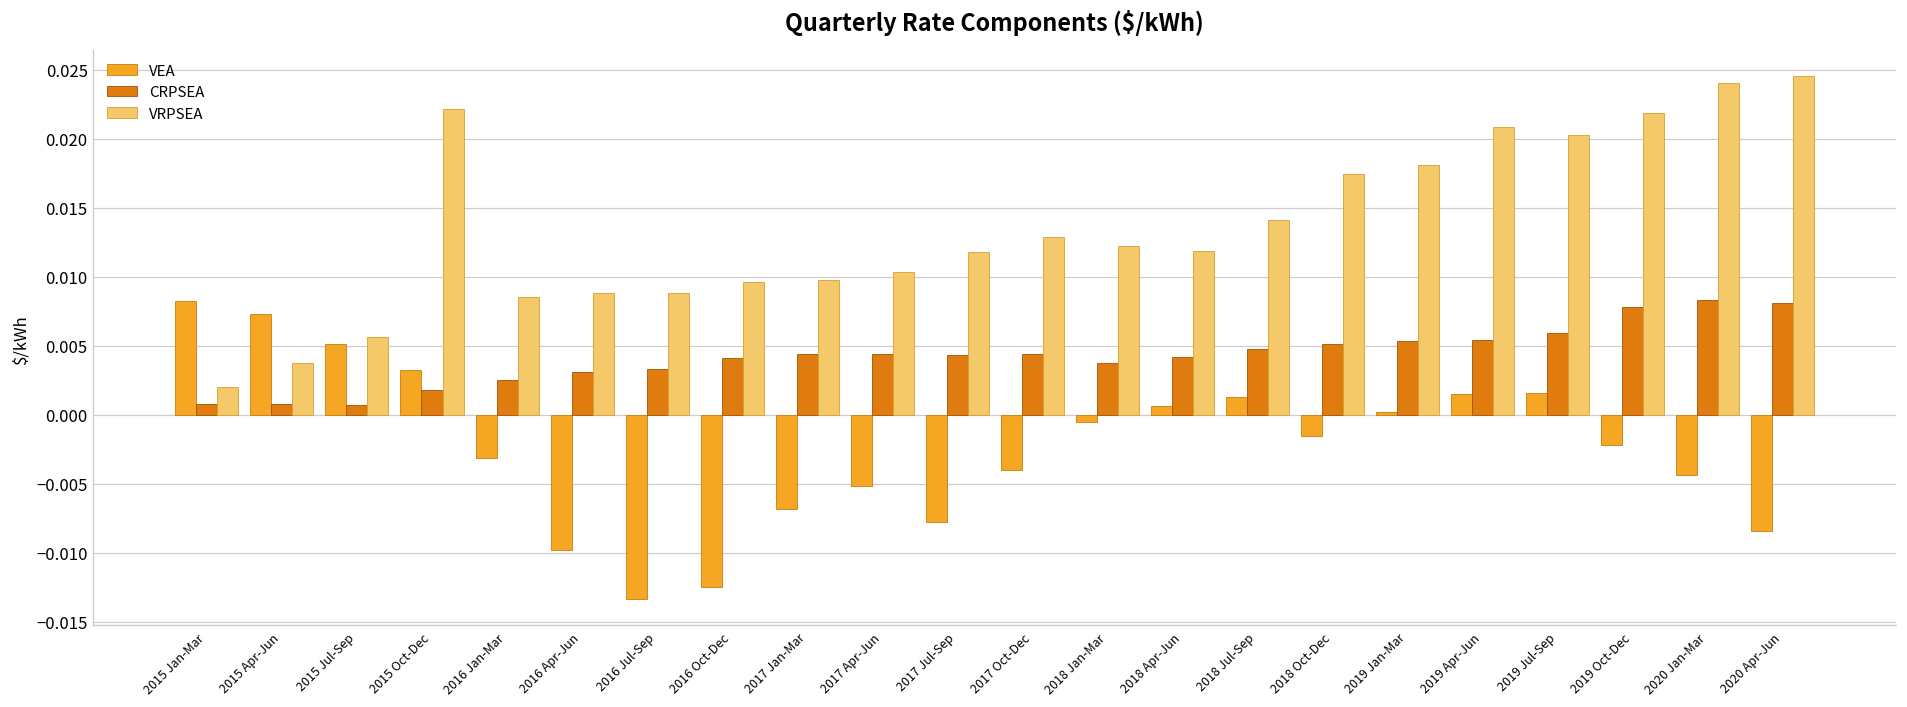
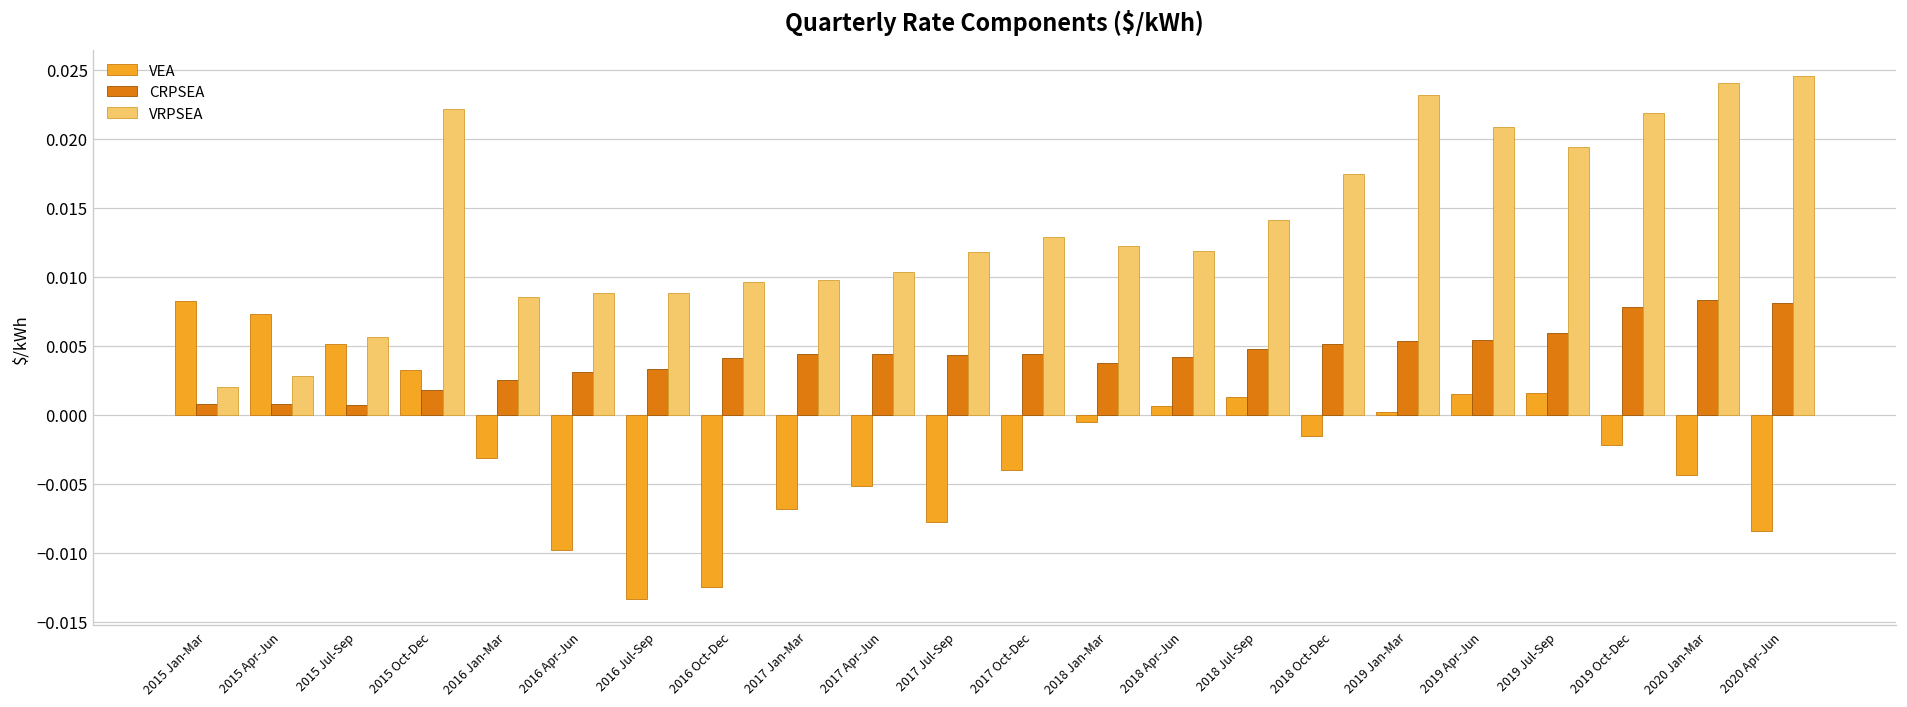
  {
    "VRPSEA": {
      "2015 Jan-Mar": 0.0020,
-     "2015 Apr-Jun": 0.0038,
+     "2015 Apr-Jun": 0.0028,
      "2015 Jul-Sep": 0.0056,
      "2015 Oct-Dec": 0.0222,
      "2016 Jan-Mar": 0.0086,
      "2016 Apr-Jun": 0.0088,
      "2016 Jul-Sep": 0.0089,
      "2016 Oct-Dec": 0.0096,
      "2017 Jan-Mar": 0.0098,
      "2017 Apr-Jun": 0.0103,
      "2017 Jul-Sep": 0.0118,
      "2017 Oct-Dec": 0.0129,
      "2018 Jan-Mar": 0.0122,
      "2018 Apr-Jun": 0.0119,
      "2018 Jul-Sep": 0.0141,
      "2018 Oct-Dec": 0.0174,
-     "2019 Jan-Mar": 0.0181,
+     "2019 Jan-Mar": 0.0232,
      "2019 Apr-Jun": 0.0209,
-     "2019 Jul-Sep": 0.0203,
+     "2019 Jul-Sep": 0.0194,
      "2019 Oct-Dec": 0.0219,
      "2020 Jan-Mar": 0.0240,
      "2020 Apr-Jun": 0.0245
    }
  }
